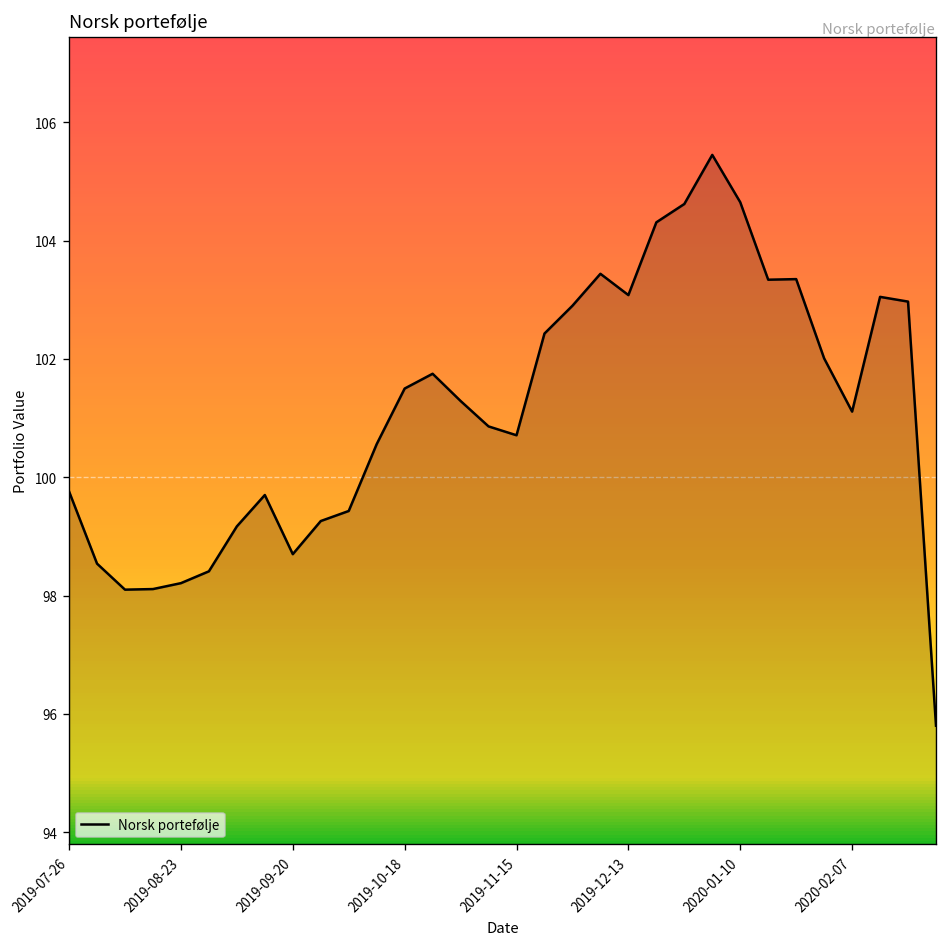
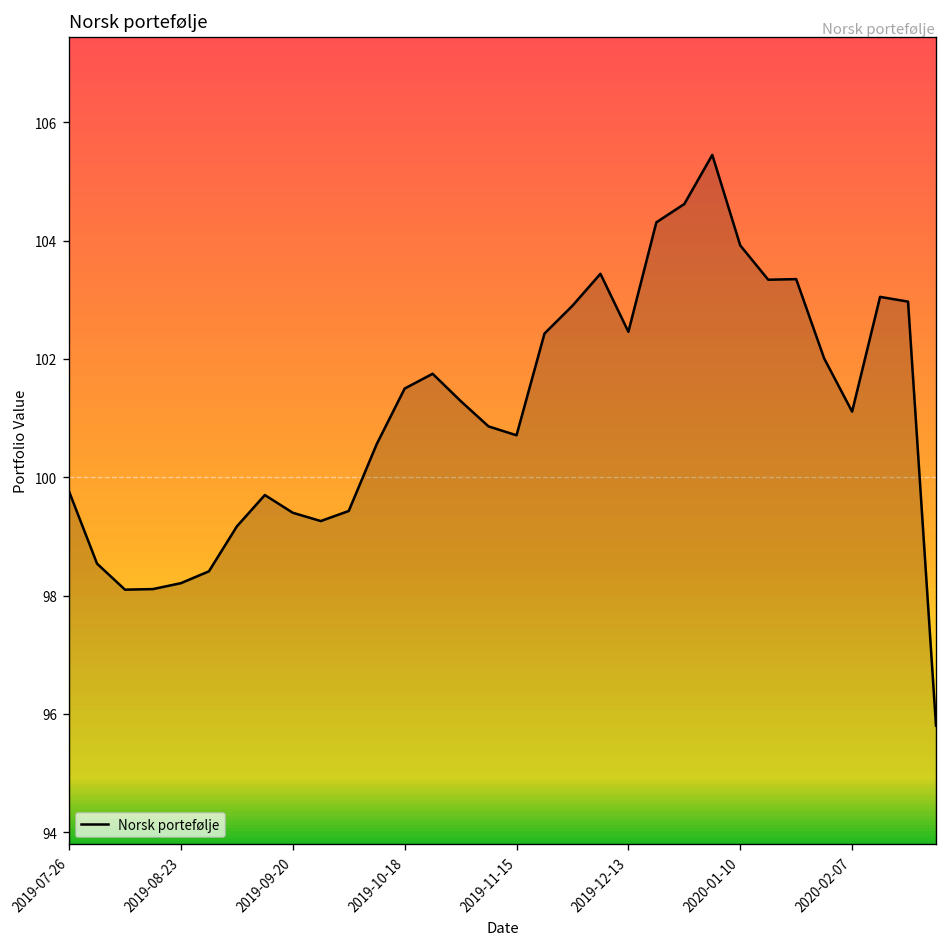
  {
    "2019-07-26": 99.8,
    "2019-08-23": 98.2,
-   "2019-09-20": 98.7,
+   "2019-09-20": 99.4,
    "2019-10-18": 101.5,
    "2019-11-15": 100.7,
-   "2019-12-13": 103.1,
-   "2020-01-10": 104.7,
+   "2019-12-13": 102.5,
+   "2020-01-10": 103.9,
    "2020-02-07": 101.1
  }
